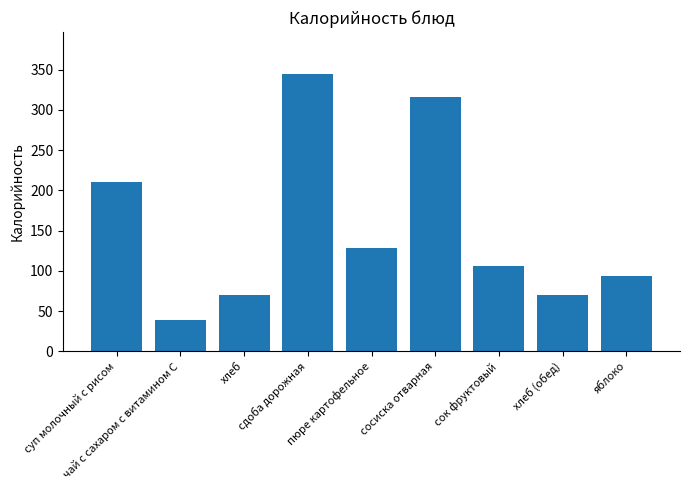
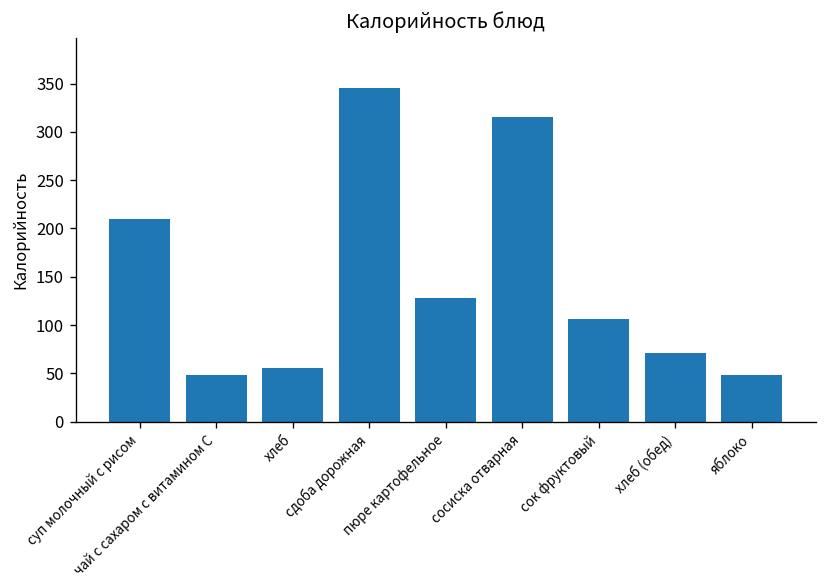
  {
    "суп молочный с рисом": 210,
-   "чай с сахаром с витамином С": 40,
-   "хлеб": 70,
+   "чай с сахаром с витамином С": 50,
+   "хлеб": 60,
    "сдоба дорожная": 350,
    "пюре картофельное": 130,
    "сосиска отварная": 320,
    "сок фруктовый": 110,
    "хлеб (обед)": 70,
-   "яблоко": 90
+   "яблоко": 50
  }
